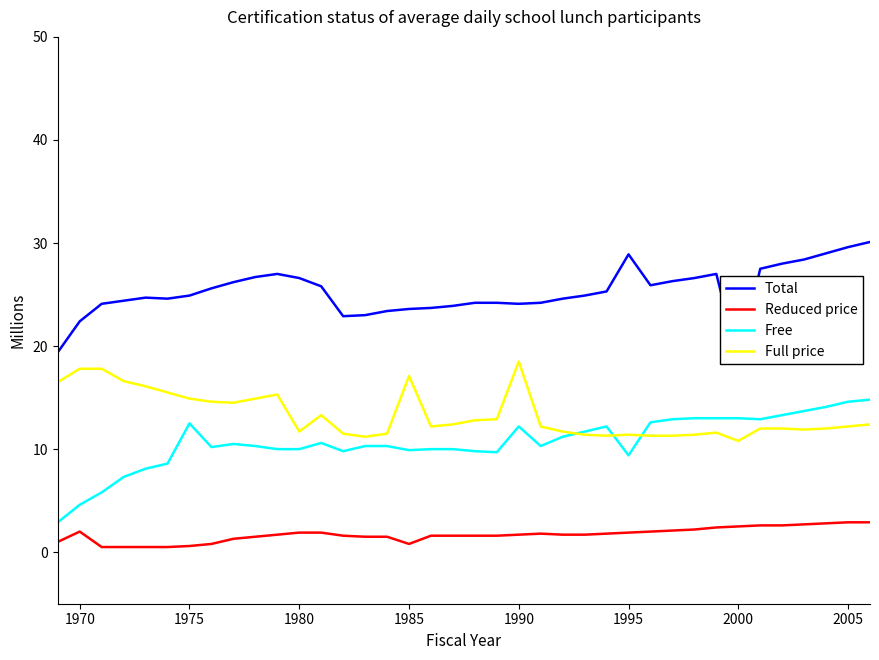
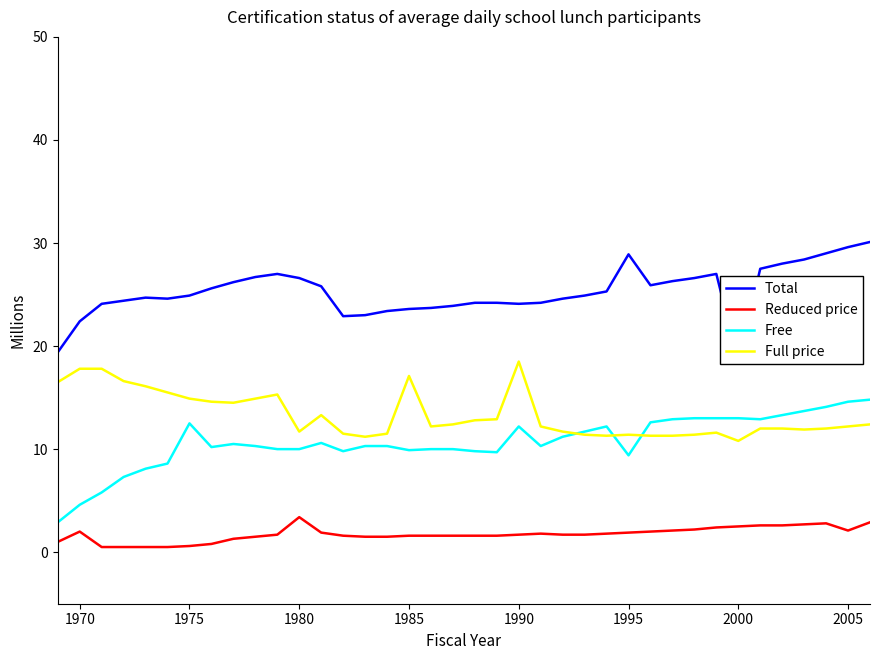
  {
    "Total": {
      "1970": 22.4,
      "1975": 24.9,
      "1980": 26.6,
      "1985": 23.6,
      "1990": 24.1,
      "1995": 28.9,
      "2005": 29.6
    },
    "Reduced price": {
      "1970": 2.0,
      "1975": 0.6,
-     "1980": 1.9,
-     "1985": 0.8,
+     "1980": 3.4,
+     "1985": 1.6,
      "1990": 1.7,
      "1995": 1.9,
      "2000": 2.5,
-     "2005": 2.9
+     "2005": 2.1
    },
    "Free": {
      "1970": 4.6,
      "1975": 12.5,
      "1980": 10.0,
      "1985": 9.9,
      "1990": 12.2,
      "1995": 9.4,
      "2000": 13.0,
      "2005": 14.6
    },
    "Full price": {
      "1970": 17.8,
      "1975": 14.9,
      "1980": 11.7,
      "1985": 17.1,
      "1990": 18.5,
      "1995": 11.4,
      "2000": 10.8,
      "2005": 12.2
    }
  }
